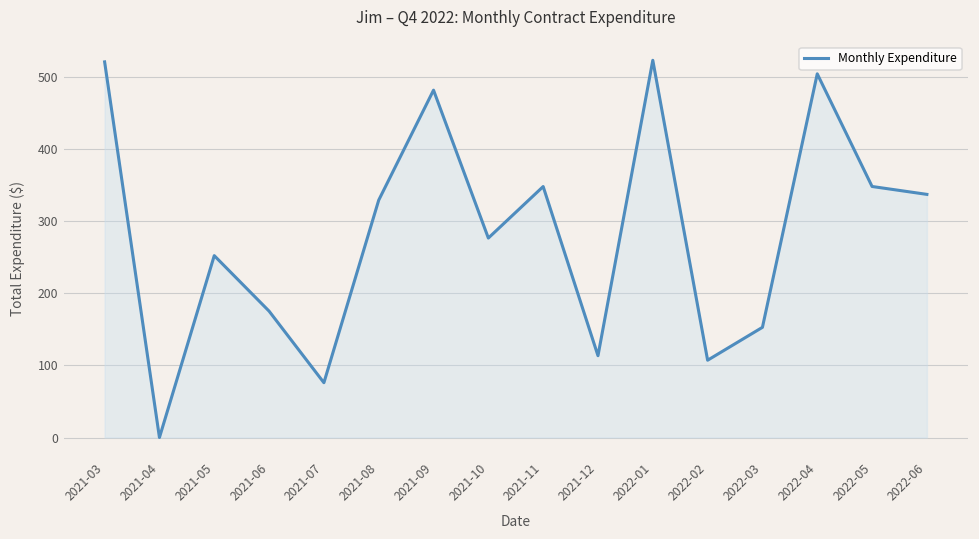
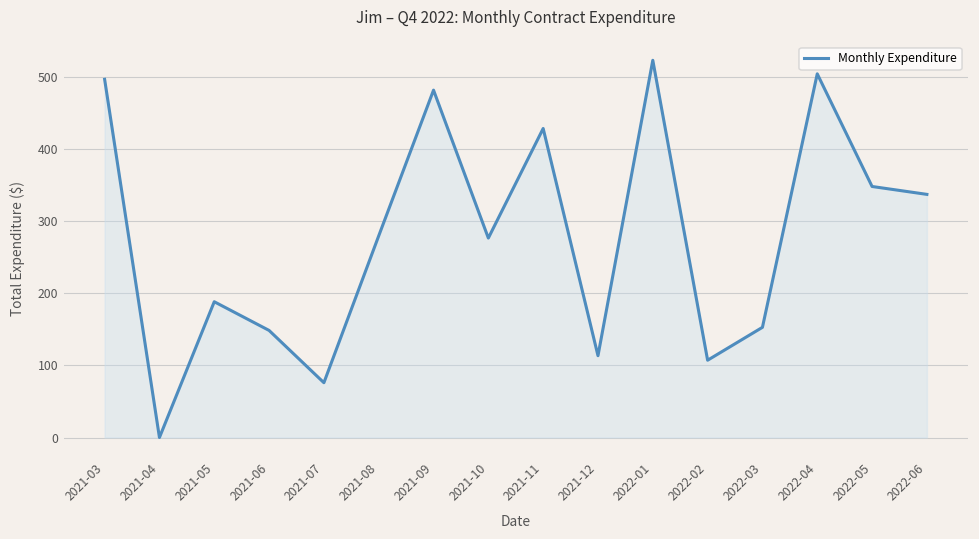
  {
-   "2021-03": 520,
+   "2021-03": 500,
    "2021-04": 0,
-   "2021-05": 250,
-   "2021-06": 180,
+   "2021-05": 190,
+   "2021-06": 150,
    "2021-07": 80,
-   "2021-08": 330,
+   "2021-08": 280,
    "2021-09": 480,
    "2021-10": 280,
-   "2021-11": 350,
+   "2021-11": 430,
    "2021-12": 110,
    "2022-01": 520,
    "2022-02": 110,
    "2022-03": 150,
    "2022-04": 510,
    "2022-05": 350,
    "2022-06": 340
  }
